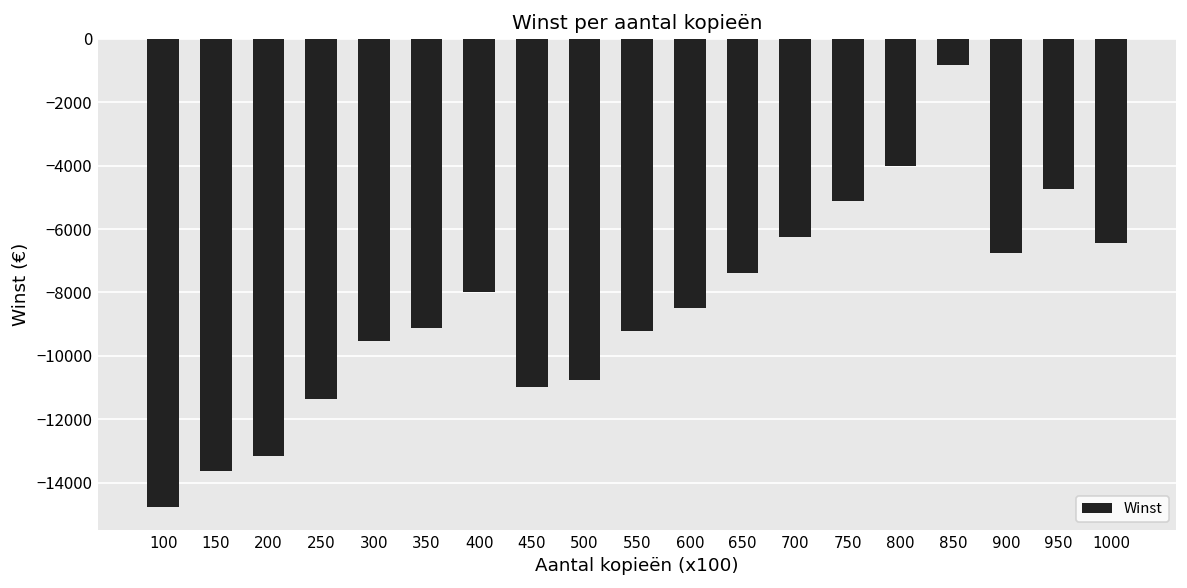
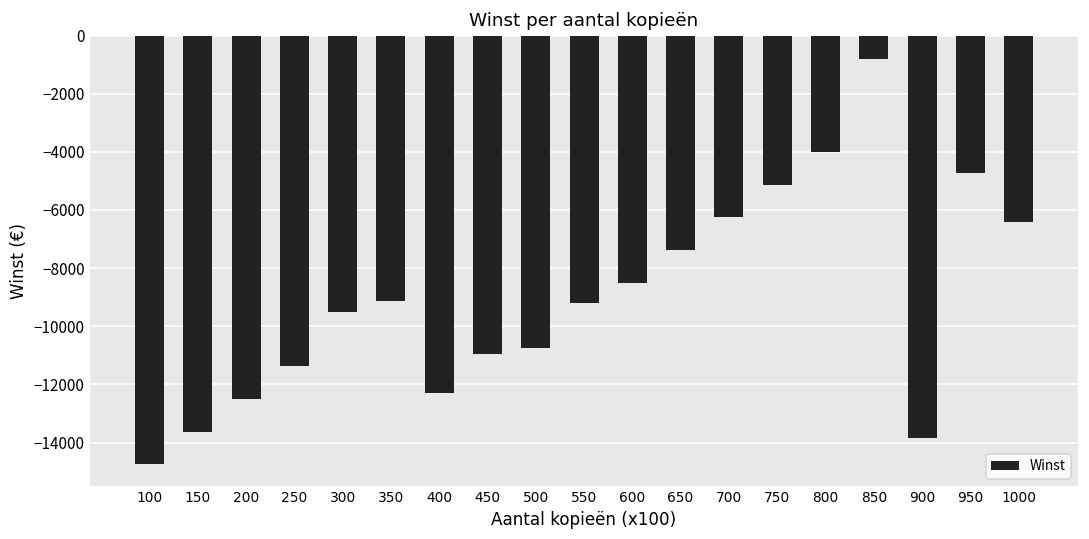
  {
    "100": -14800,
    "150": -13600,
-   "200": -13200,
+   "200": -12500,
    "250": -11400,
    "300": -9500,
    "350": -9100,
-   "400": -8000,
+   "400": -12300,
    "450": -11000,
    "500": -10800,
    "550": -9200,
    "600": -8500,
    "650": -7400,
    "700": -6300,
    "750": -5100,
    "800": -4000,
    "850": -800,
-   "900": -6800,
+   "900": -13800,
    "950": -4700,
    "1000": -6400
  }
